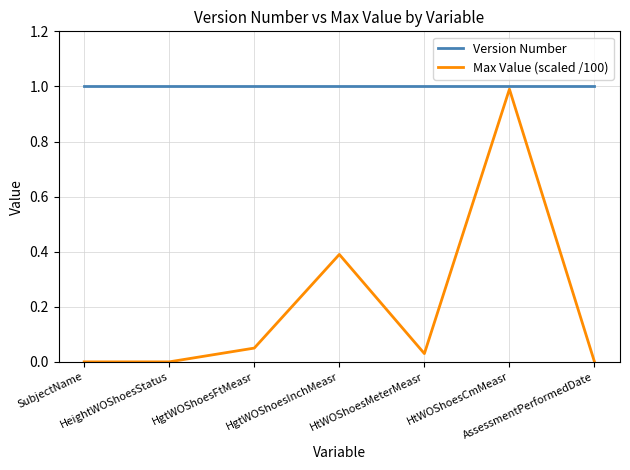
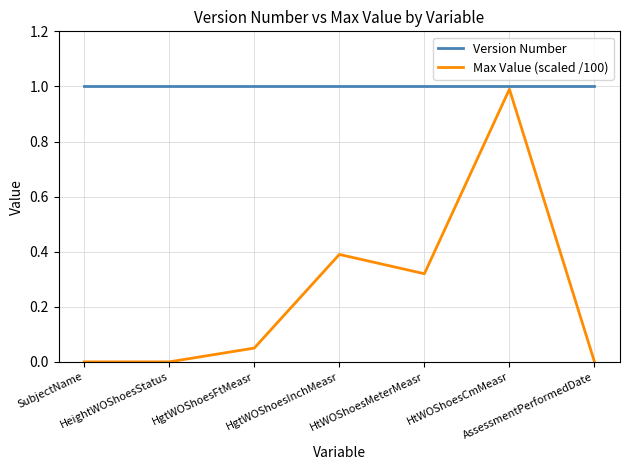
  {
    "Version Number": {
      "SubjectName": 1.00,
      "HeightWOShoesStatus": 1.00,
      "HgtWOShoesFtMeasr": 1.00,
      "HgtWOShoesInchMeasr": 1.00,
      "HtWOShoesMeterMeasr": 1.00,
      "HtWOShoesCmMeasr": 1.00,
      "AssessmentPerformedDate": 1.00
    },
    "Max Value (scaled /100)": {
      "SubjectName": 0.00,
      "HeightWOShoesStatus": 0.00,
      "HgtWOShoesFtMeasr": 0.05,
      "HgtWOShoesInchMeasr": 0.39,
-     "HtWOShoesMeterMeasr": 0.03,
+     "HtWOShoesMeterMeasr": 0.32,
      "HtWOShoesCmMeasr": 0.99,
      "AssessmentPerformedDate": 0.00
    }
  }
